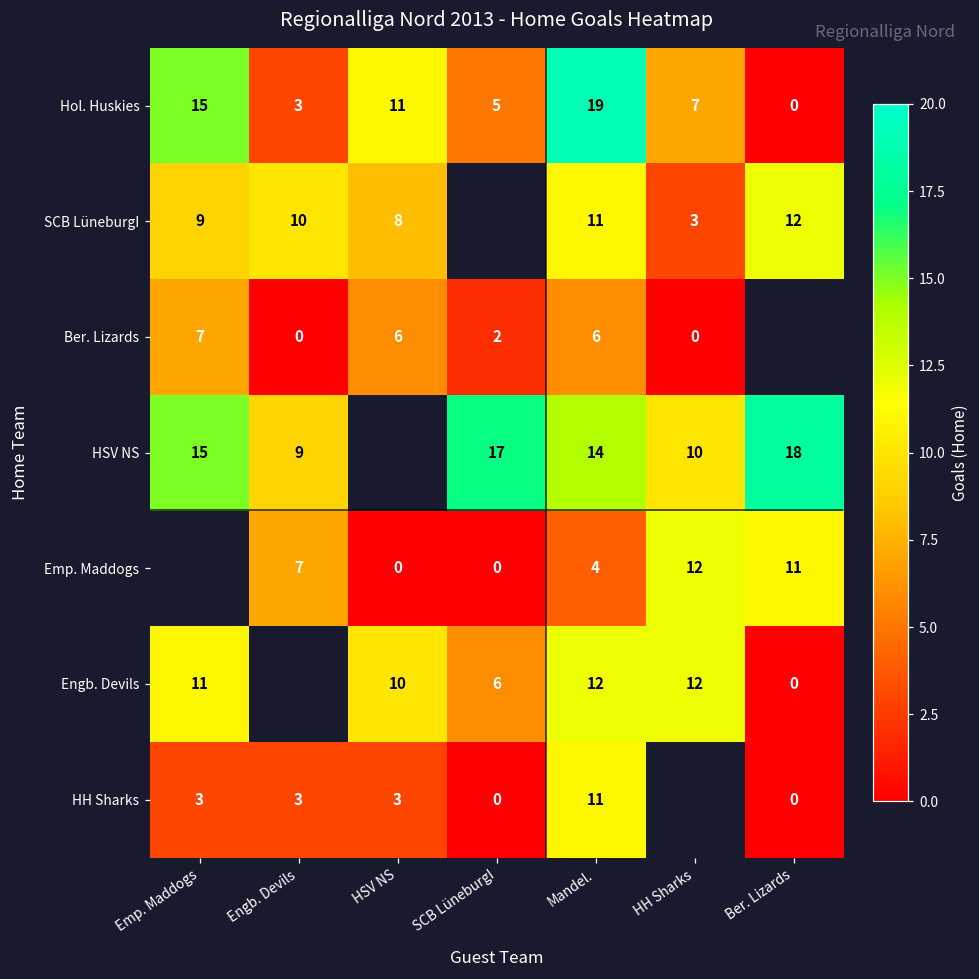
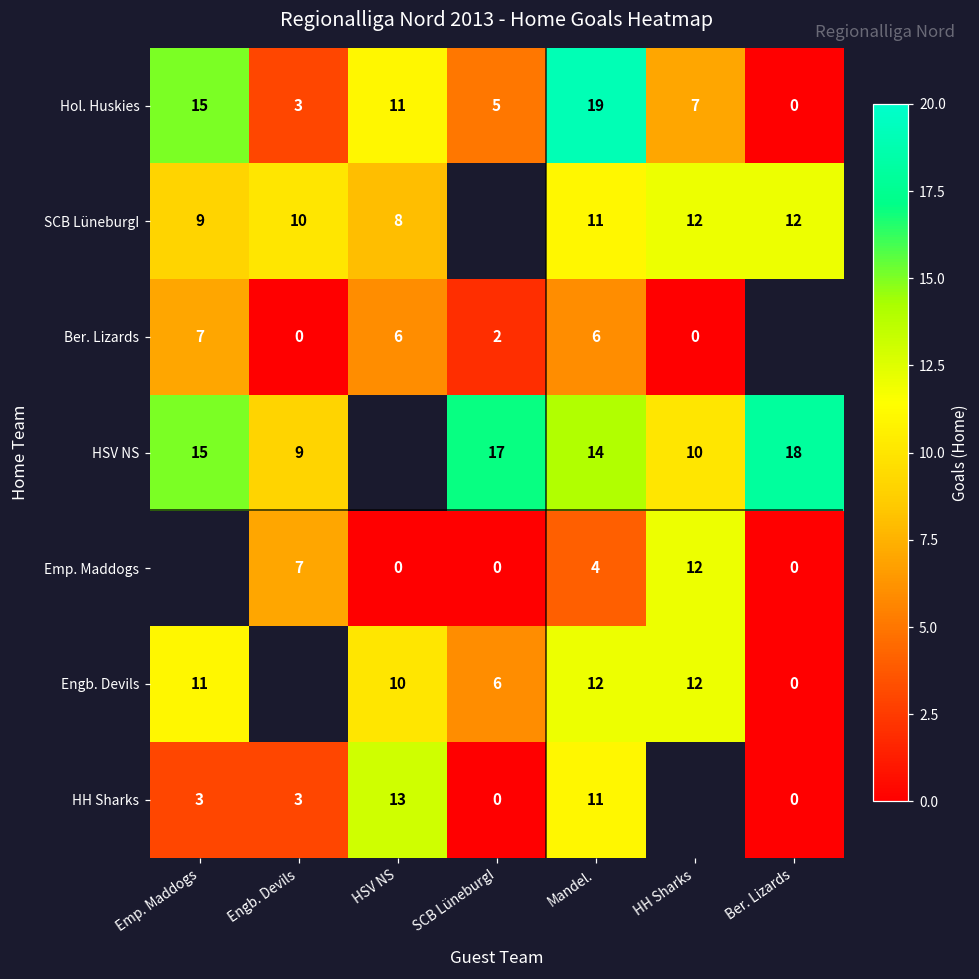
  {
    "Hol. Huskies": {
      "Emp. Maddogs": 15,
      "Engb. Devils": 3,
      "HSV NS": 11,
      "SCB LüneburgI": 5,
      "Mandel.": 19,
      "HH Sharks": 7,
      "Ber. Lizards": 0
    },
    "SCB LüneburgI": {
      "Emp. Maddogs": 9,
      "Engb. Devils": 10,
      "HSV NS": 8,
      "Mandel.": 11,
-     "HH Sharks": 3,
+     "HH Sharks": 12,
      "Ber. Lizards": 12
    },
    "Ber. Lizards": {
      "Emp. Maddogs": 7,
      "Engb. Devils": 0,
      "HSV NS": 6,
      "SCB LüneburgI": 2,
      "Mandel.": 6,
      "HH Sharks": 0
    },
    "HSV NS": {
      "Emp. Maddogs": 15,
      "Engb. Devils": 9,
      "SCB LüneburgI": 17,
      "Mandel.": 14,
      "HH Sharks": 10,
      "Ber. Lizards": 18
    },
    "Emp. Maddogs": {
      "Engb. Devils": 7,
      "HSV NS": 0,
      "SCB LüneburgI": 0,
      "Mandel.": 4,
      "HH Sharks": 12,
-     "Ber. Lizards": 11
+     "Ber. Lizards": 0
    },
    "Engb. Devils": {
      "Emp. Maddogs": 11,
      "HSV NS": 10,
      "SCB LüneburgI": 6,
      "Mandel.": 12,
      "HH Sharks": 12,
      "Ber. Lizards": 0
    },
    "HH Sharks": {
      "Emp. Maddogs": 3,
      "Engb. Devils": 3,
-     "HSV NS": 3,
+     "HSV NS": 13,
      "SCB LüneburgI": 0,
      "Mandel.": 11,
      "Ber. Lizards": 0
    }
  }
